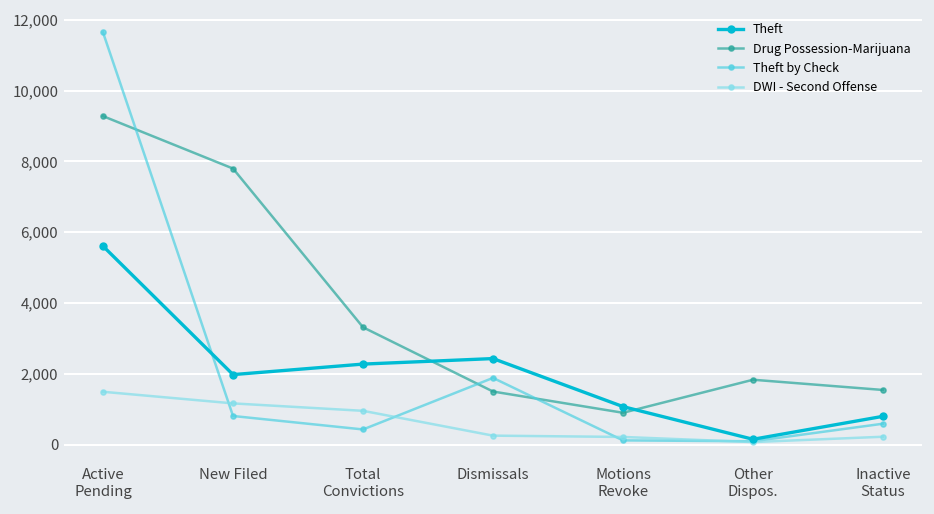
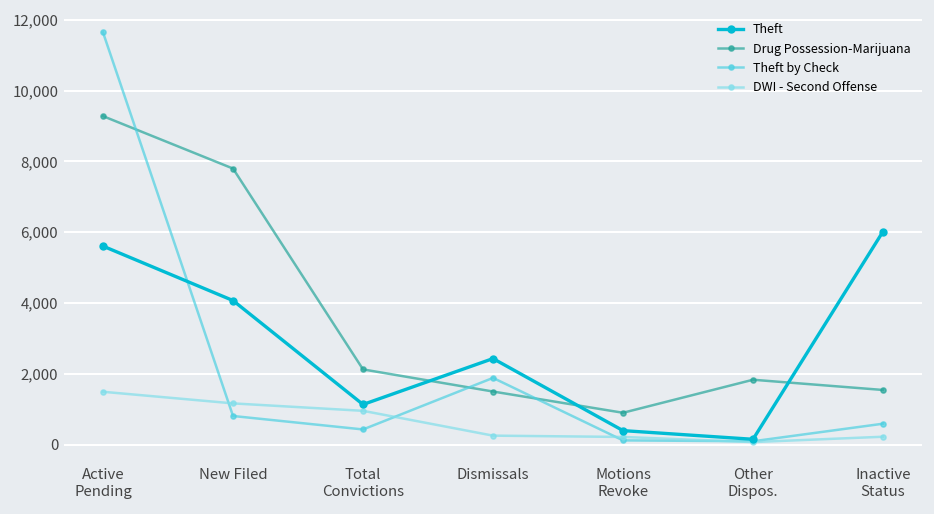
  {
    "Theft": {
      "Active Pending": "5,600",
-     "New Filed": "2,000",
-     "Total Convictions": "2,300",
+     "New Filed": "4,100",
+     "Total Convictions": "1,100",
      "Dismissals": "2,400",
-     "Motions Revoke": "1,100",
-     "Inactive Status": "800"
+     "Motions Revoke": "400",
+     "Inactive Status": "6,000"
    },
    "Drug Possession-Marijuana": {
      "Active Pending": "9,300",
      "New Filed": "7,800",
-     "Total Convictions": "3,300",
+     "Total Convictions": "2,100",
      "Dismissals": "1,500",
      "Motions Revoke": "900",
      "Other Dispos.": "1,800",
      "Inactive Status": "1,500"
    }
  }
